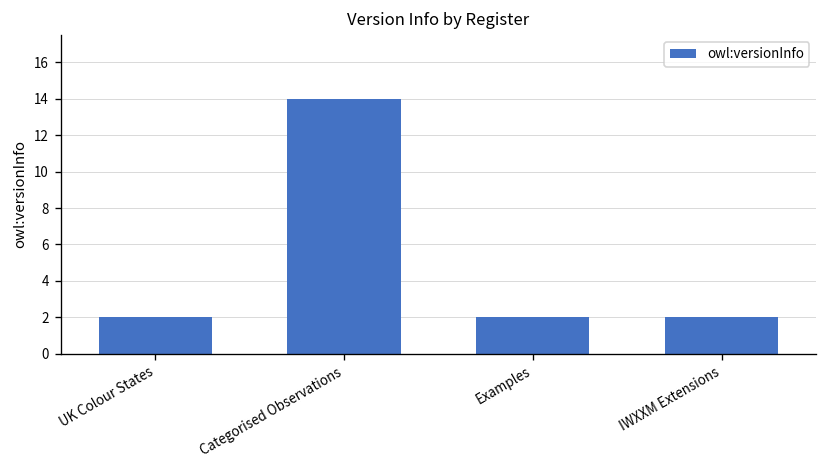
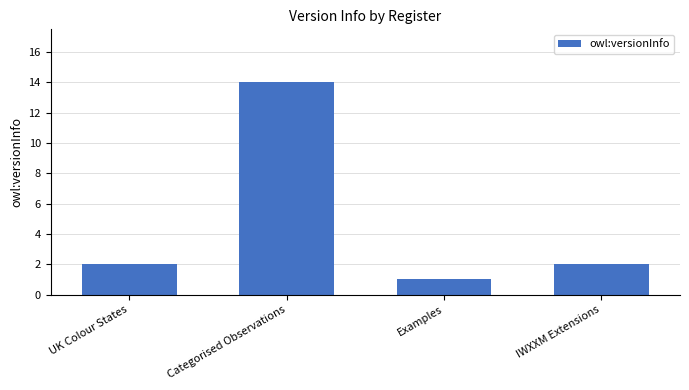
  {
    "UK Colour States": 2,
    "Categorised Observations": 14,
-   "Examples": 2,
+   "Examples": 1,
    "IWXXM Extensions": 2
  }
